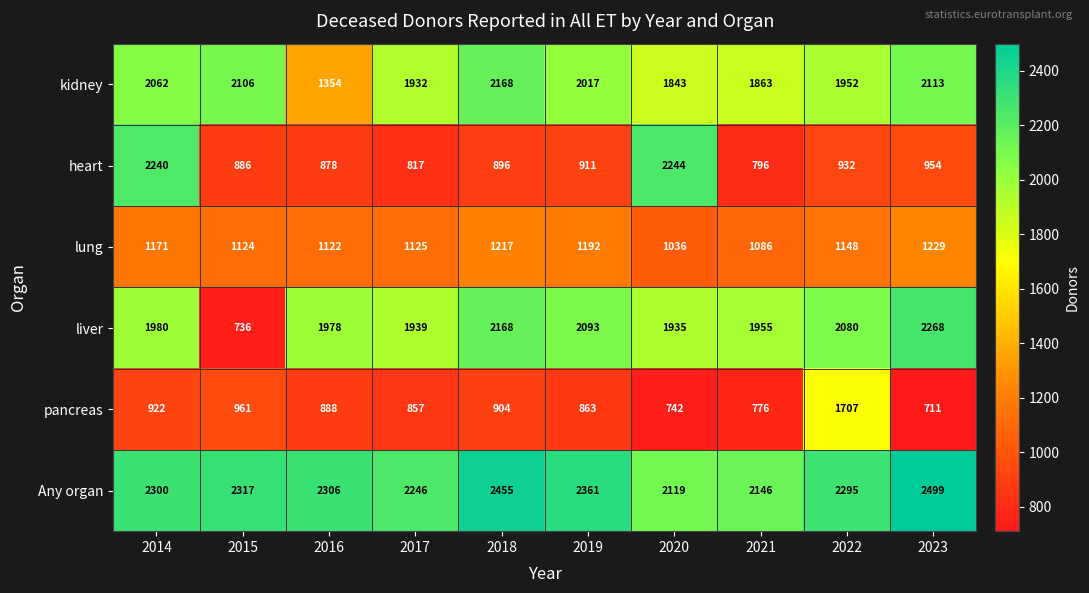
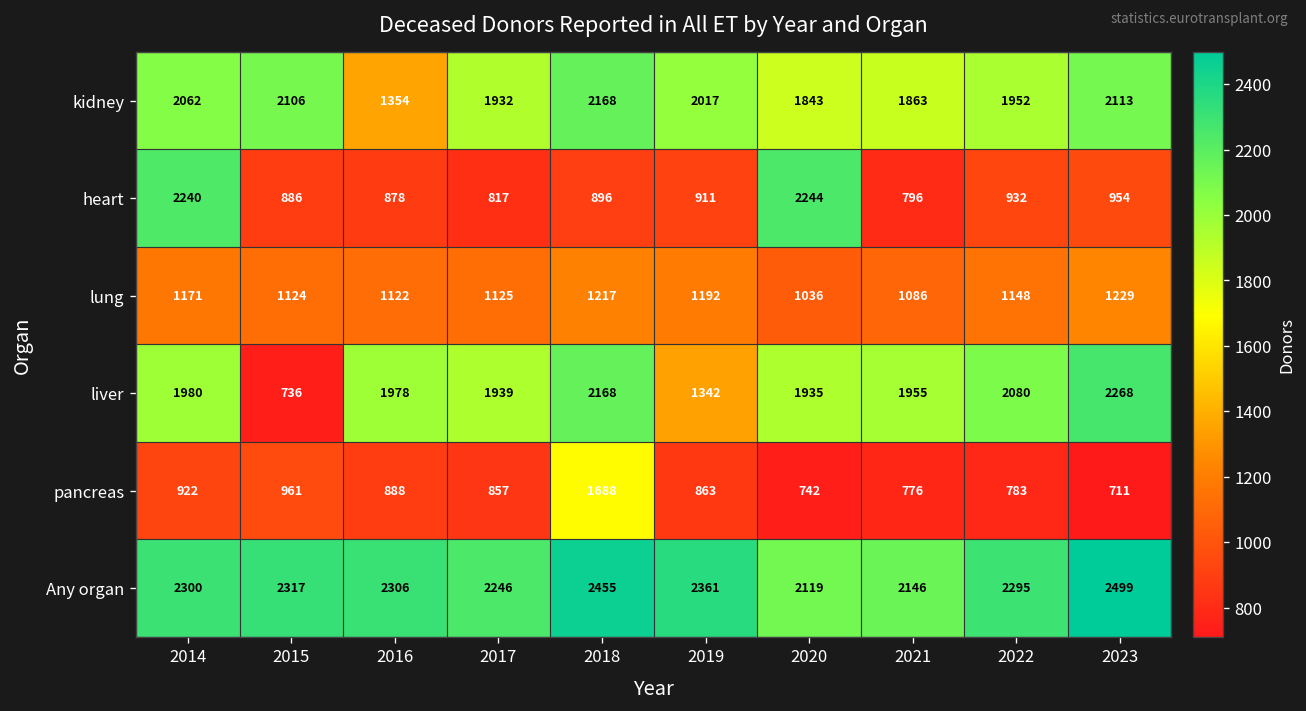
  {
    "kidney": {
      "2014": 2062,
      "2015": 2106,
      "2016": 1354,
      "2017": 1932,
      "2018": 2168,
      "2019": 2017,
      "2020": 1843,
      "2021": 1863,
      "2022": 1952,
      "2023": 2113
    },
    "heart": {
      "2014": 2240,
      "2015": 886,
      "2016": 878,
      "2017": 817,
      "2018": 896,
      "2019": 911,
      "2020": 2244,
      "2021": 796,
      "2022": 932,
      "2023": 954
    },
    "lung": {
      "2014": 1171,
      "2015": 1124,
      "2016": 1122,
      "2017": 1125,
      "2018": 1217,
      "2019": 1192,
      "2020": 1036,
      "2021": 1086,
      "2022": 1148,
      "2023": 1229
    },
    "liver": {
      "2014": 1980,
      "2015": 736,
      "2016": 1978,
      "2017": 1939,
      "2018": 2168,
-     "2019": 2093,
+     "2019": 1342,
      "2020": 1935,
      "2021": 1955,
      "2022": 2080,
      "2023": 2268
    },
    "pancreas": {
      "2014": 922,
      "2015": 961,
      "2016": 888,
      "2017": 857,
-     "2018": 904,
+     "2018": 1688,
      "2019": 863,
      "2020": 742,
      "2021": 776,
-     "2022": 1707,
+     "2022": 783,
      "2023": 711
    },
    "Any organ": {
      "2014": 2300,
      "2015": 2317,
      "2016": 2306,
      "2017": 2246,
      "2018": 2455,
      "2019": 2361,
      "2020": 2119,
      "2021": 2146,
      "2022": 2295,
      "2023": 2499
    }
  }
